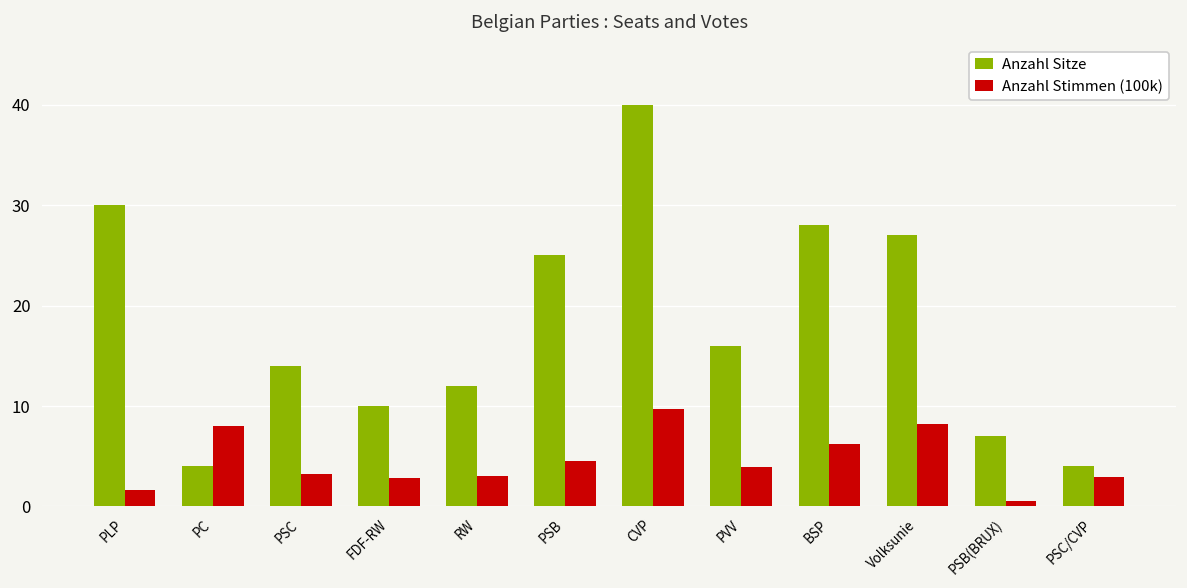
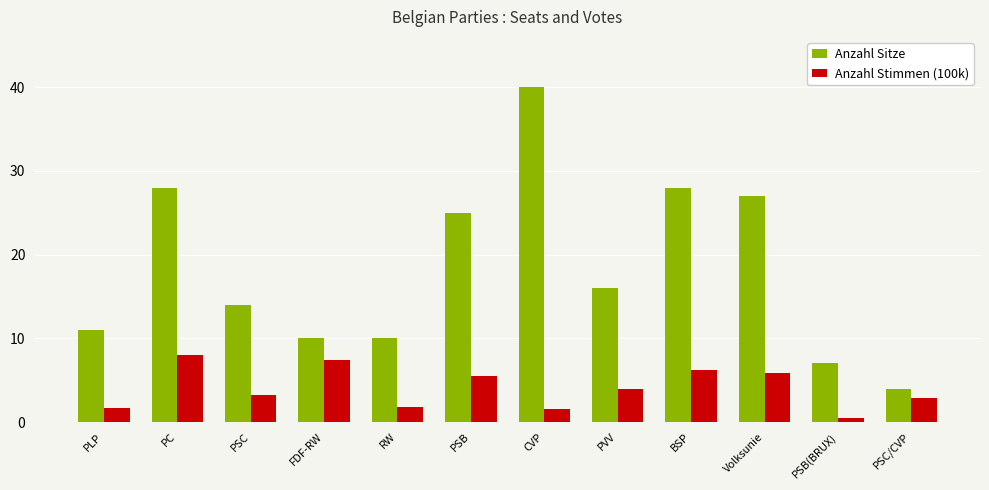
  {
    "Anzahl Sitze": {
-     "PLP": 30,
-     "PC": 4,
+     "PLP": 11,
+     "PC": 28,
      "PSC": 14,
      "FDF-RW": 10,
-     "RW": 12,
+     "RW": 10,
      "PSB": 25,
      "CVP": 40,
      "PVV": 16,
      "BSP": 28,
      "Volksunie": 27,
      "PSB(BRUX)": 7,
      "PSC/CVP": 4
    },
    "Anzahl Stimmen (100k)": {
      "PLP": 2,
      "PC": 8,
      "PSC": 3,
-     "FDF-RW": 3,
-     "RW": 3,
-     "PSB": 4,
-     "CVP": 10,
+     "FDF-RW": 7,
+     "RW": 2,
+     "PSB": 5,
+     "CVP": 2,
      "PVV": 4,
      "BSP": 6,
-     "Volksunie": 8,
+     "Volksunie": 6,
      "PSB(BRUX)": 1,
      "PSC/CVP": 3
    }
  }
